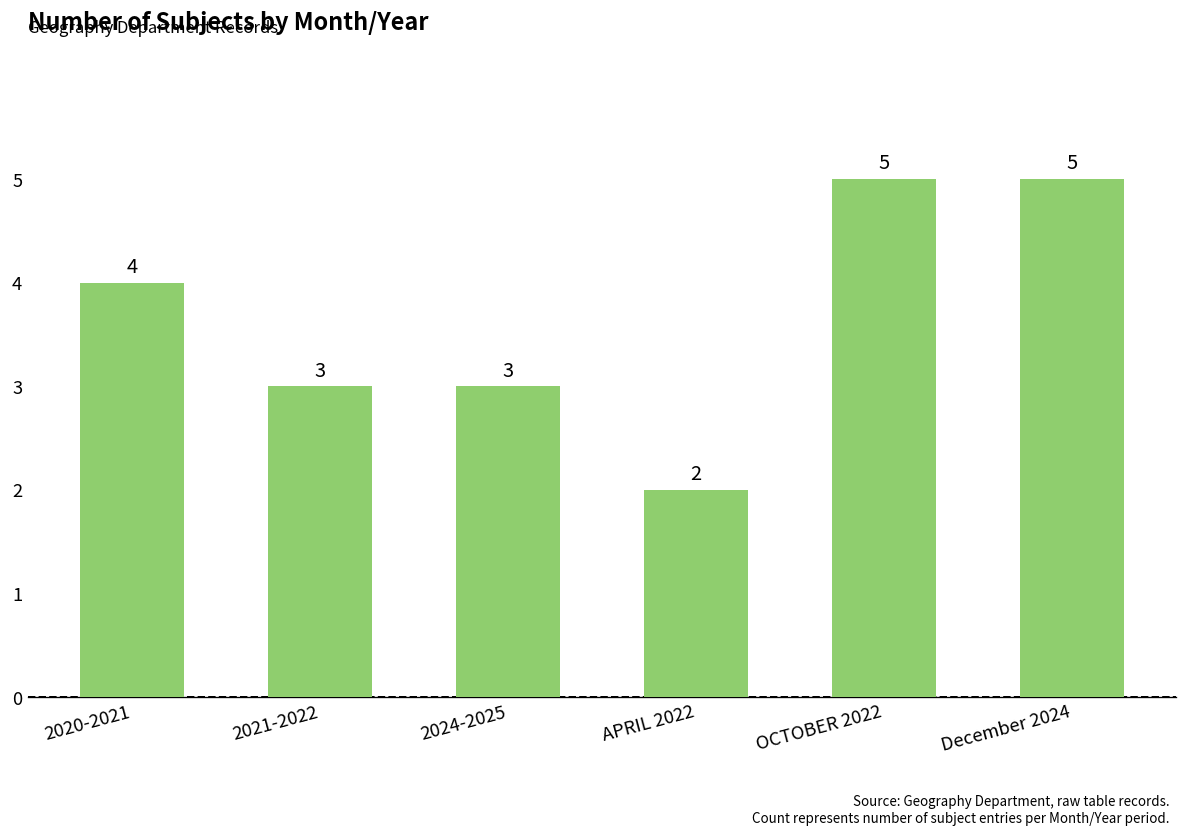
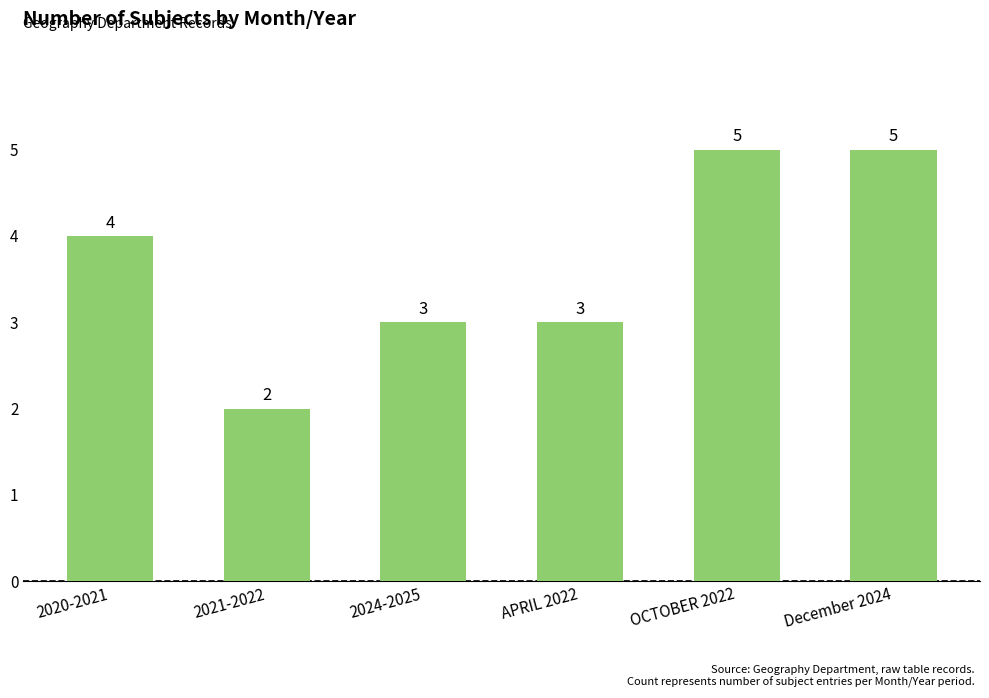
  {
    "2020-2021": 4,
-   "2021-2022": 3,
+   "2021-2022": 2,
    "2024-2025": 3,
-   "APRIL 2022": 2,
+   "APRIL 2022": 3,
    "OCTOBER 2022": 5,
    "December 2024": 5
  }
